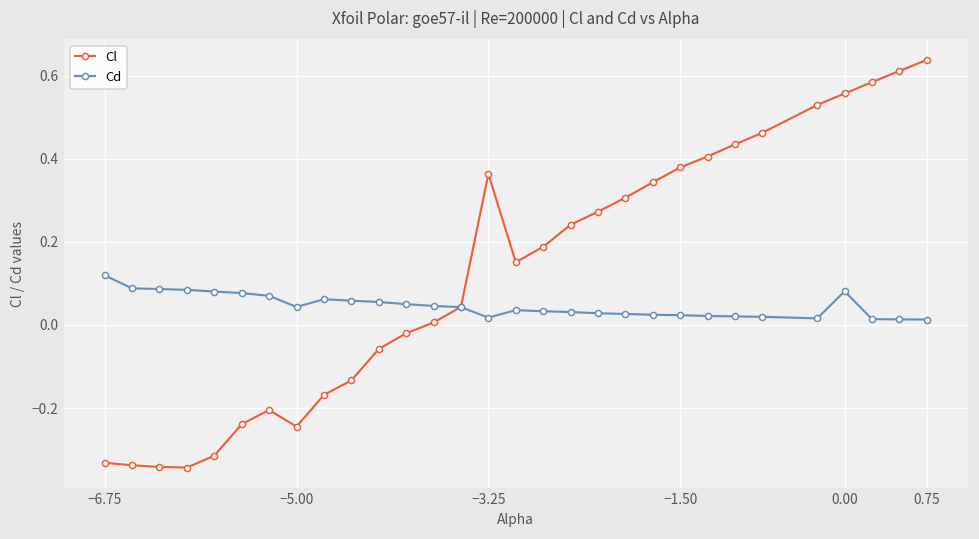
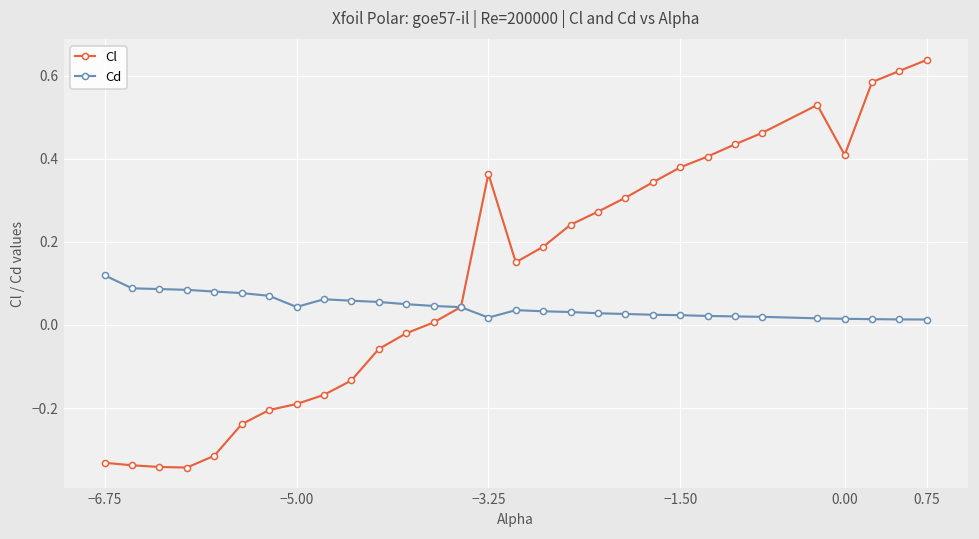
  {
    "Cl": {
      "−6.75": -0.33,
-     "−5.00": -0.24,
+     "−5.00": -0.19,
      "−3.25": 0.36,
      "−1.50": 0.38,
-     "0.00": 0.56,
+     "0.00": 0.41,
      "0.75": 0.64
    },
    "Cd": {
      "−6.75": 0.12,
      "−5.00": 0.04,
      "−3.25": 0.02,
      "−1.50": 0.02,
-     "0.00": 0.08,
+     "0.00": 0.01,
      "0.75": 0.01
    }
  }
